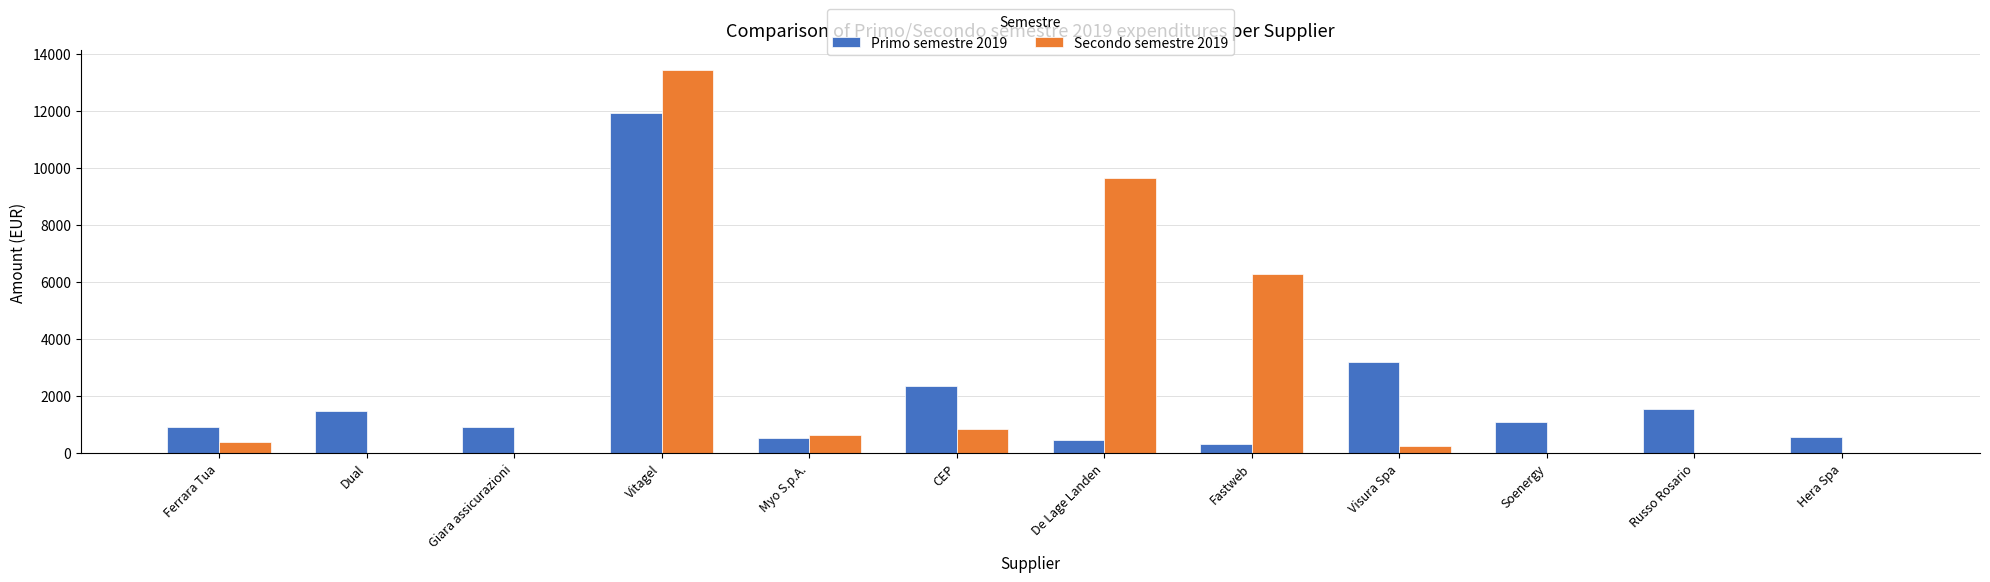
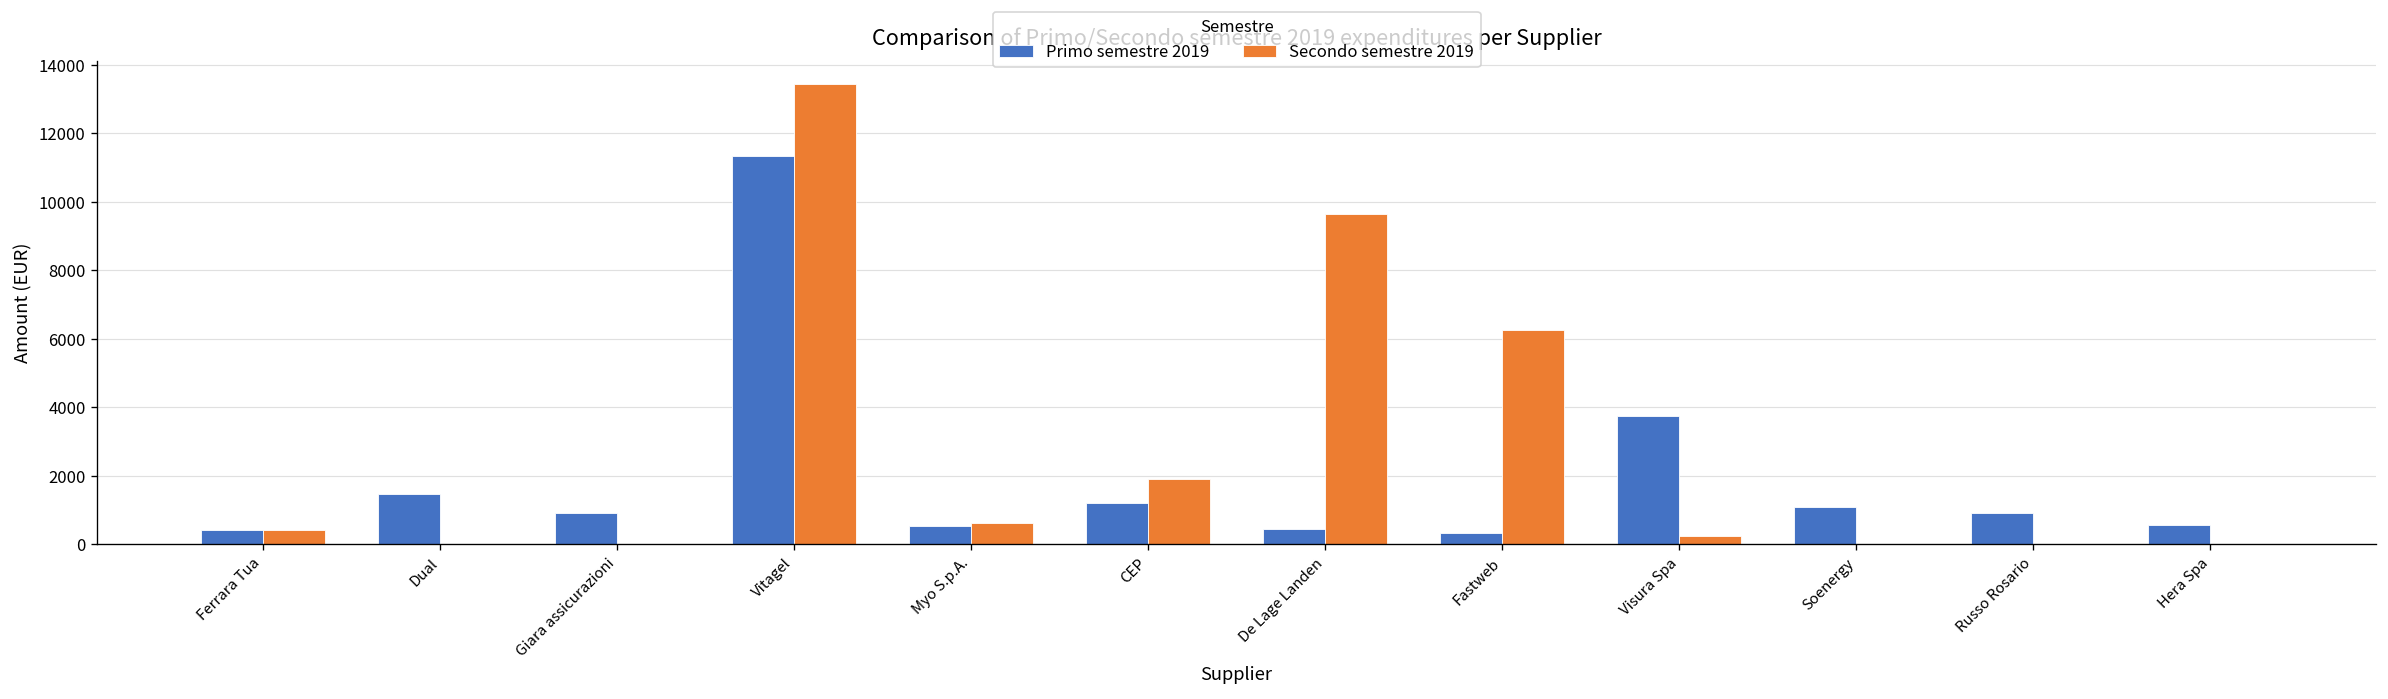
  {
    "Primo semestre 2019": {
-     "Ferrara Tua": 900,
+     "Ferrara Tua": 400,
      "Dual": 1500,
      "Giara assicurazioni": 900,
-     "Vitagel": 11900,
+     "Vitagel": 11300,
      "Myo S.p.A.": 500,
-     "CEP": 2300,
+     "CEP": 1200,
      "De Lage Landen": 400,
      "Fastweb": 300,
-     "Visura Spa": 3200,
+     "Visura Spa": 3700,
      "Soenergy": 1100,
-     "Russo Rosario": 1600,
+     "Russo Rosario": 900,
      "Hera Spa": 600
    },
    "Secondo semestre 2019": {
      "Ferrara Tua": 400,
      "Dual": 0,
      "Giara assicurazioni": 0,
      "Vitagel": 13400,
      "Myo S.p.A.": 600,
-     "CEP": 800,
+     "CEP": 1900,
      "De Lage Landen": 9700,
      "Fastweb": 6300,
      "Visura Spa": 200,
      "Soenergy": 0,
      "Russo Rosario": 0,
      "Hera Spa": 0
    }
  }
